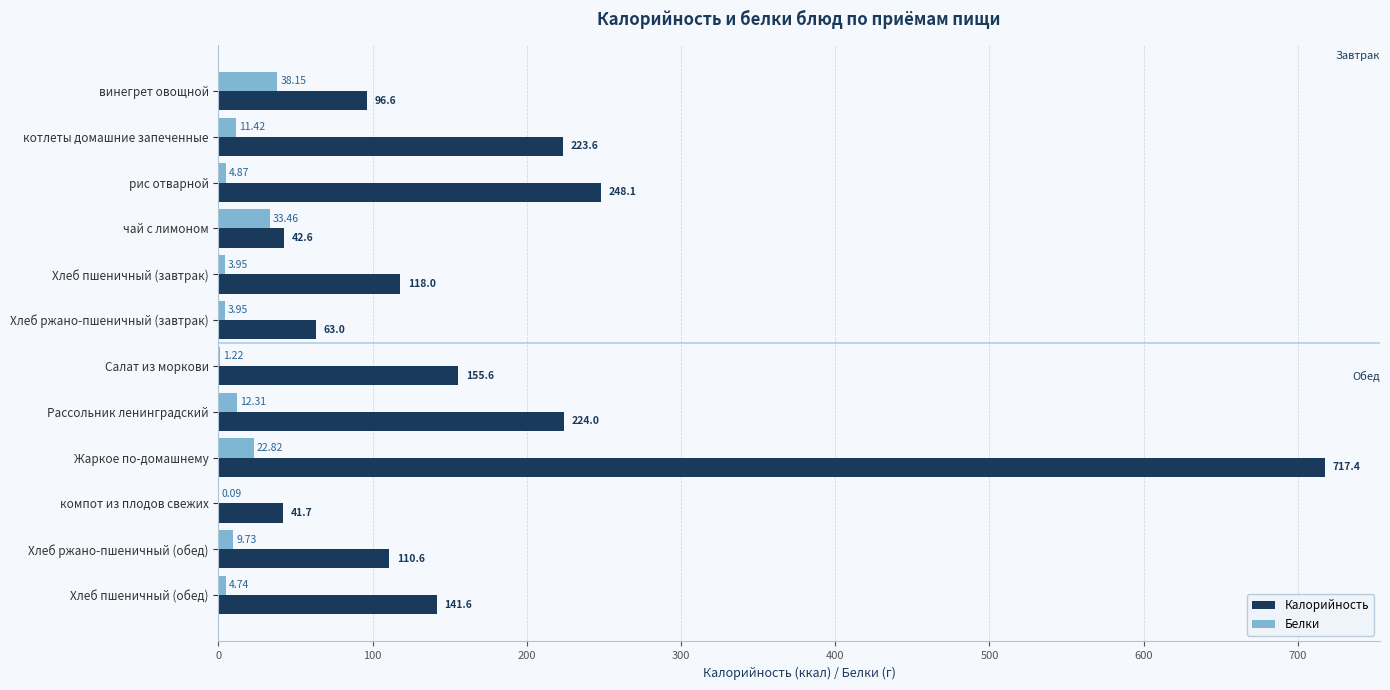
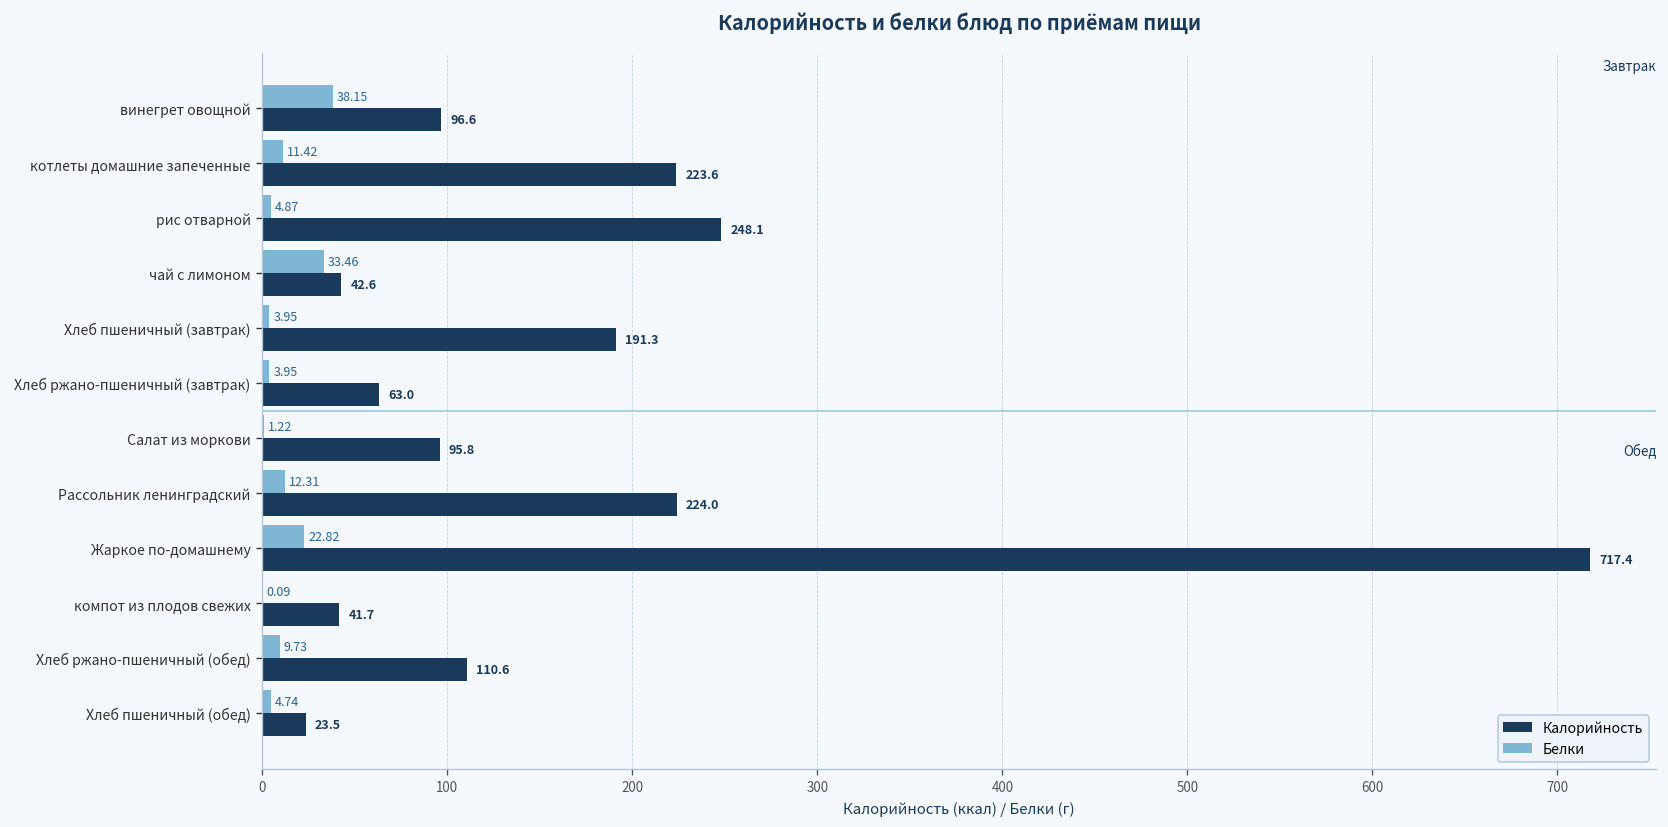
  {
    "Калорийность": {
      "винегрет овощной": 96.6,
      "котлеты домашние запеченные": 223.6,
      "рис отварной": 248.1,
      "чай с лимоном": 42.6,
-     "Хлеб пшеничный (завтрак)": 118.0,
+     "Хлеб пшеничный (завтрак)": 191.3,
      "Хлеб ржано-пшеничный (завтрак)": 63.0,
-     "Салат из моркови": 155.6,
+     "Салат из моркови": 95.8,
      "Рассольник ленинградский": 224.0,
      "Жаркое по-домашнему": 717.4,
      "компот из плодов свежих": 41.7,
      "Хлеб ржано-пшеничный (обед)": 110.6,
-     "Хлеб пшеничный (обед)": 141.6
+     "Хлеб пшеничный (обед)": 23.5
    },
    "Белки": {
      "винегрет овощной": 38.15,
      "котлеты домашние запеченные": 11.42,
      "рис отварной": 4.87,
      "чай с лимоном": 33.46,
      "Хлеб пшеничный (завтрак)": 3.95,
      "Хлеб ржано-пшеничный (завтрак)": 3.95,
      "Салат из моркови": 1.22,
      "Рассольник ленинградский": 12.31,
      "Жаркое по-домашнему": 22.82,
      "компот из плодов свежих": 0.09,
      "Хлеб ржано-пшеничный (обед)": 9.73,
      "Хлеб пшеничный (обед)": 4.74
    }
  }
